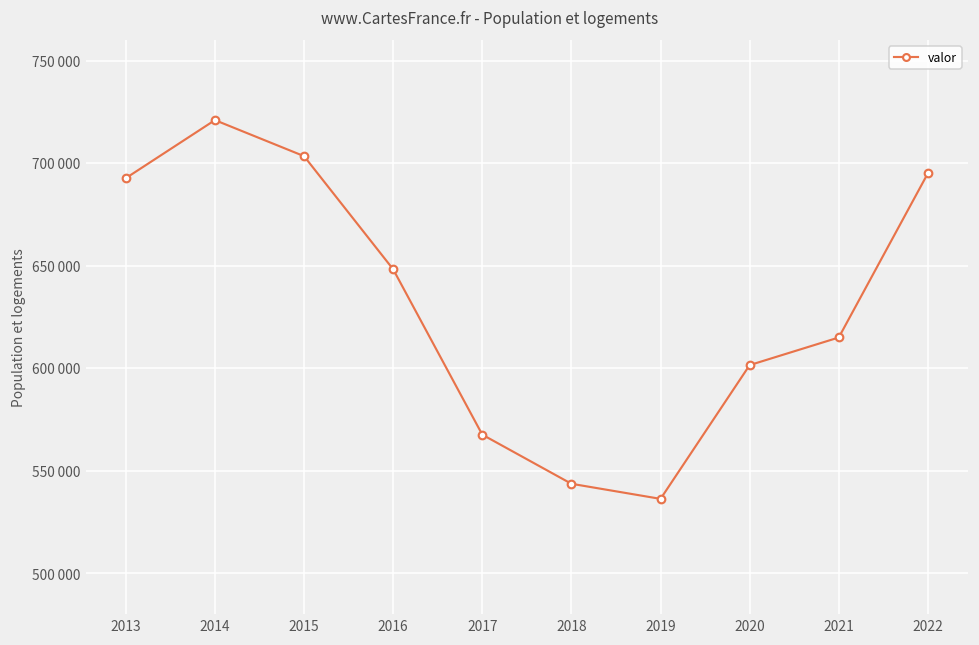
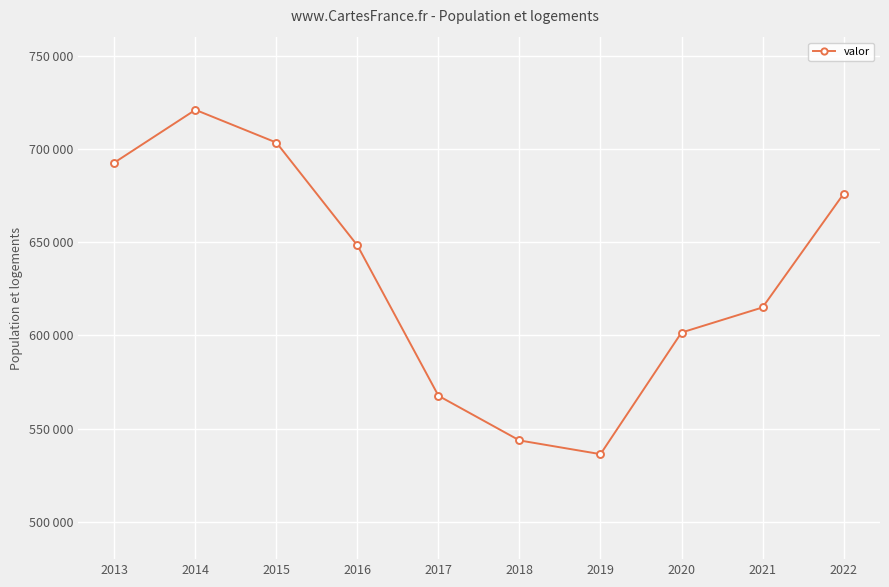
  {
    "2013": 693000,
    "2014": 721000,
    "2015": 703000,
    "2016": 648000,
    "2017": 568000,
    "2018": 544000,
    "2019": 536000,
    "2020": 602000,
    "2021": 615000,
-   "2022": 695000
+   "2022": 676000
  }
